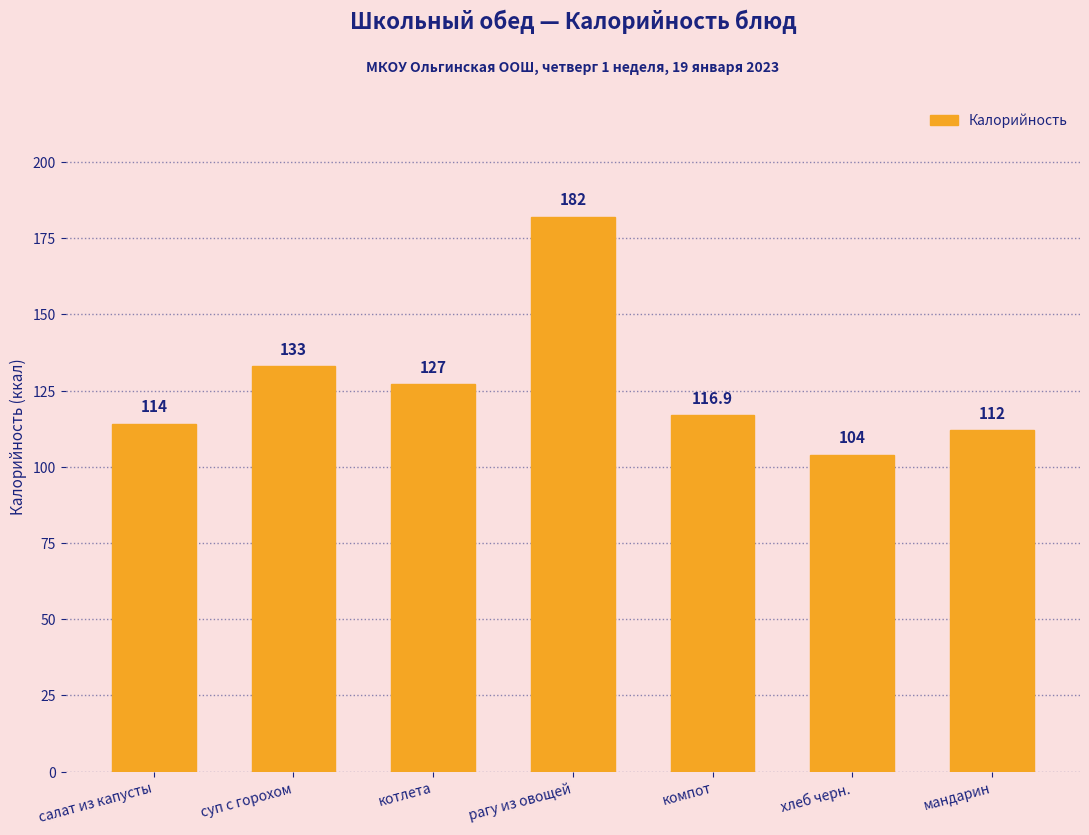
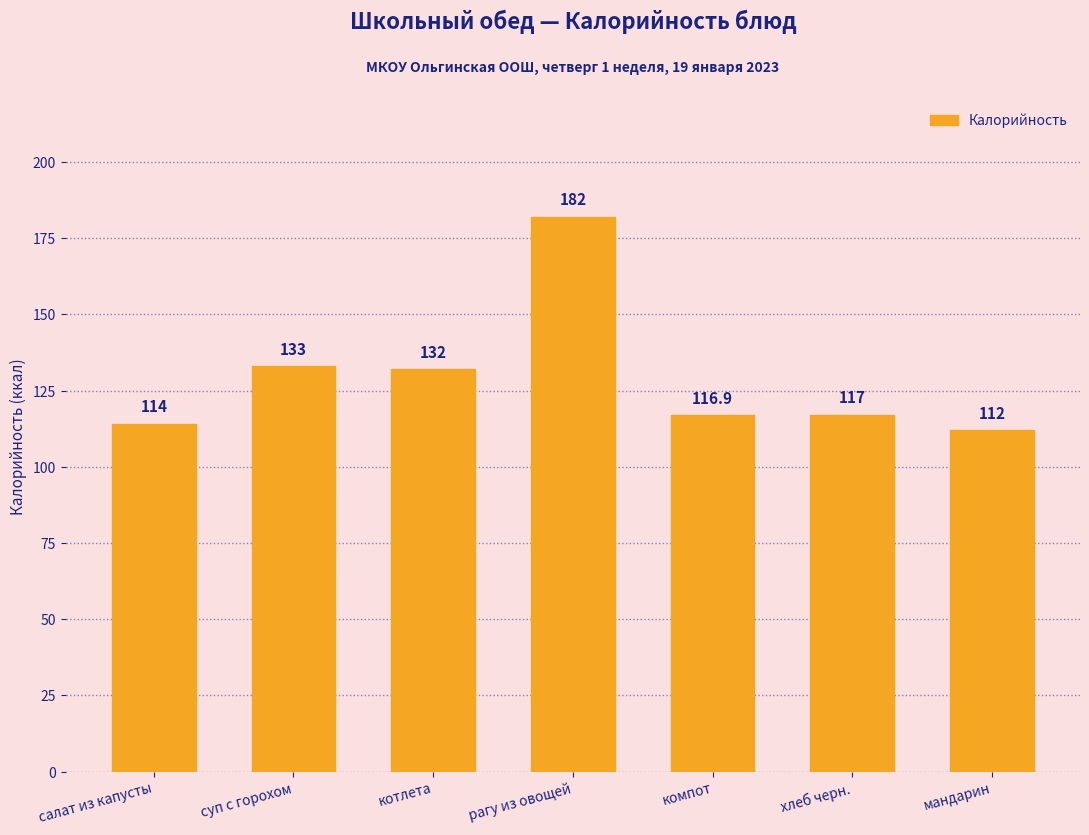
  {
    "салат из капусты": 114,
    "суп с горохом": 133,
-   "котлета": 127,
+   "котлета": 132,
    "рагу из овощей": 182,
    "компот": 116.9,
-   "хлеб черн.": 104,
+   "хлеб черн.": 117,
    "мандарин": 112
  }
